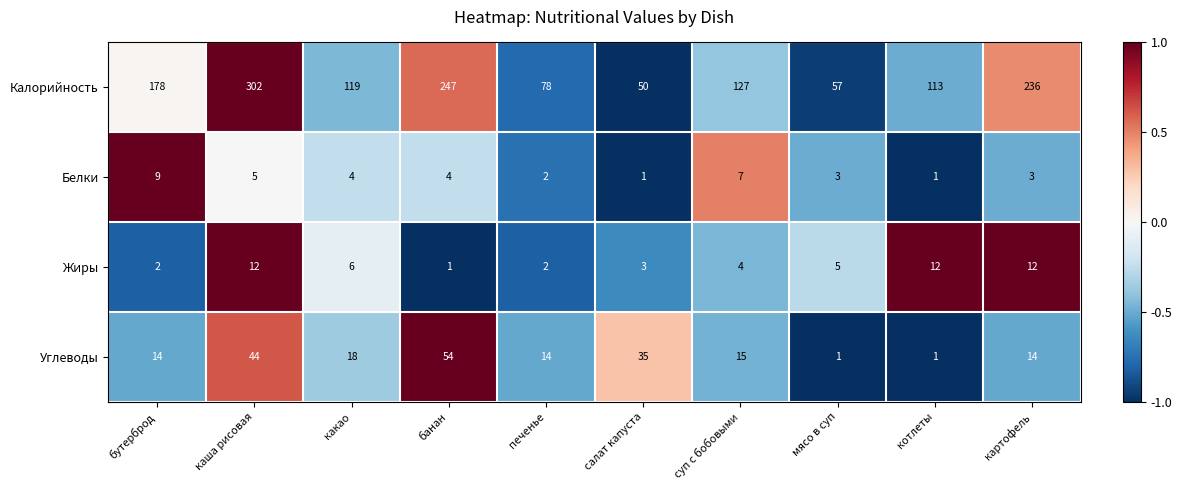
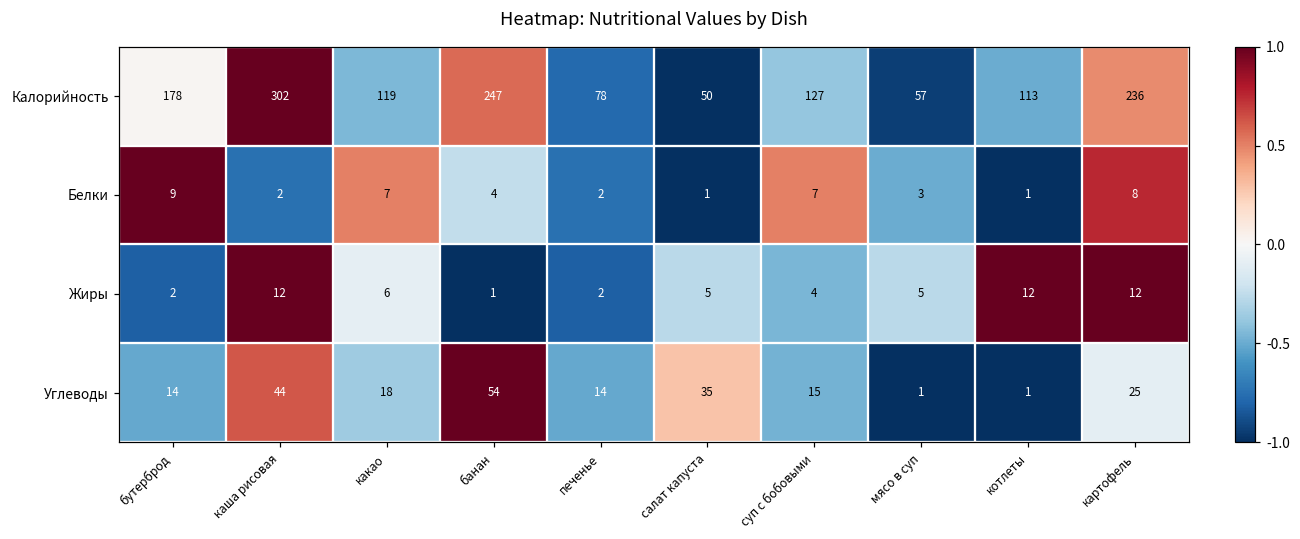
  {
    "Калорийность": {
      "бутерброд": 178,
      "каша рисовая": 302,
      "какао": 119,
      "банан": 247,
      "печенье": 78,
      "салат капуста": 50,
      "суп с бобовыми": 127,
      "мясо в суп": 57,
      "котлеты": 113,
      "картофель": 236
    },
    "Белки": {
      "бутерброд": 9,
-     "каша рисовая": 5,
-     "какао": 4,
+     "каша рисовая": 2,
+     "какао": 7,
      "банан": 4,
      "печенье": 2,
      "салат капуста": 1,
      "суп с бобовыми": 7,
      "мясо в суп": 3,
      "котлеты": 1,
-     "картофель": 3
+     "картофель": 8
    },
    "Жиры": {
      "бутерброд": 2,
      "каша рисовая": 12,
      "какао": 6,
      "банан": 1,
      "печенье": 2,
-     "салат капуста": 3,
+     "салат капуста": 5,
      "суп с бобовыми": 4,
      "мясо в суп": 5,
      "котлеты": 12,
      "картофель": 12
    },
    "Углеводы": {
      "бутерброд": 14,
      "каша рисовая": 44,
      "какао": 18,
      "банан": 54,
      "печенье": 14,
      "салат капуста": 35,
      "суп с бобовыми": 15,
      "мясо в суп": 1,
      "котлеты": 1,
-     "картофель": 14
+     "картофель": 25
    }
  }
